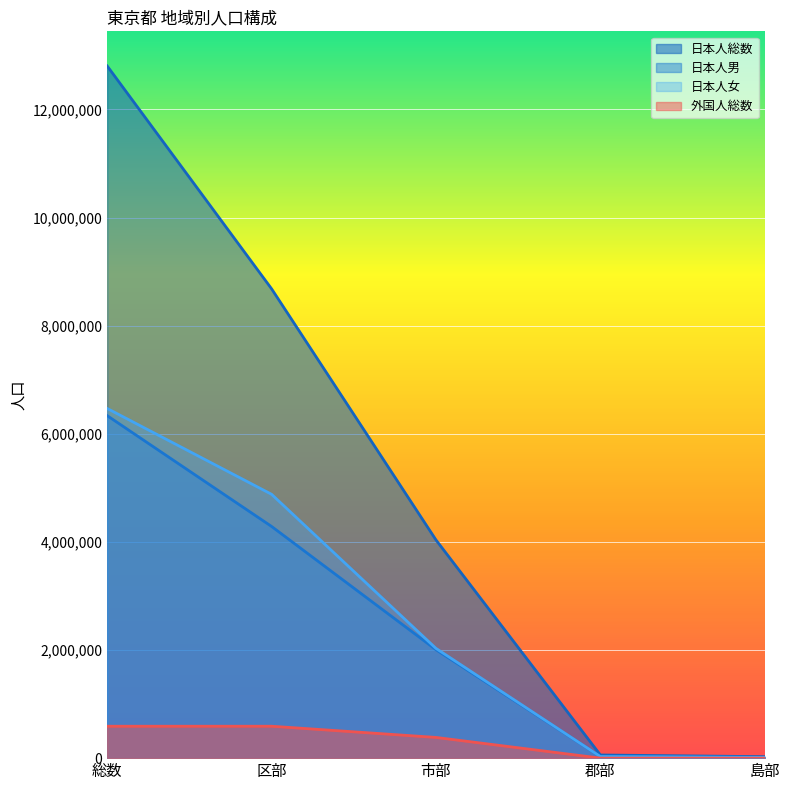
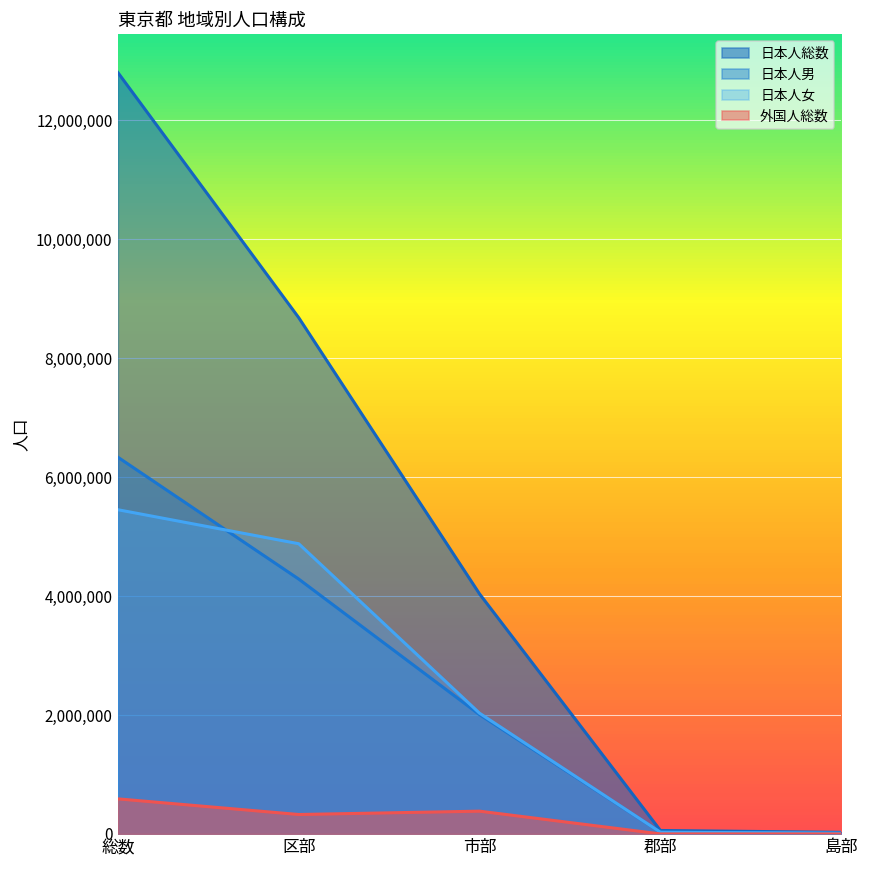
  {
    "日本人女": {
-     "総数": "6,500,000",
+     "総数": "5,500,000",
      "区部": "4,900,000"
    },
    "外国人総数": {
      "総数": "600,000",
-     "区部": "600,000",
+     "区部": "300,000",
      "市部": "400,000"
    }
  }
